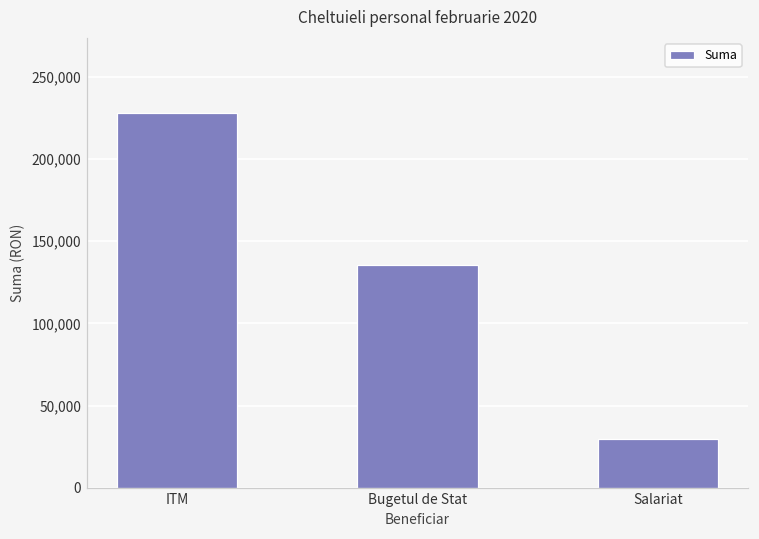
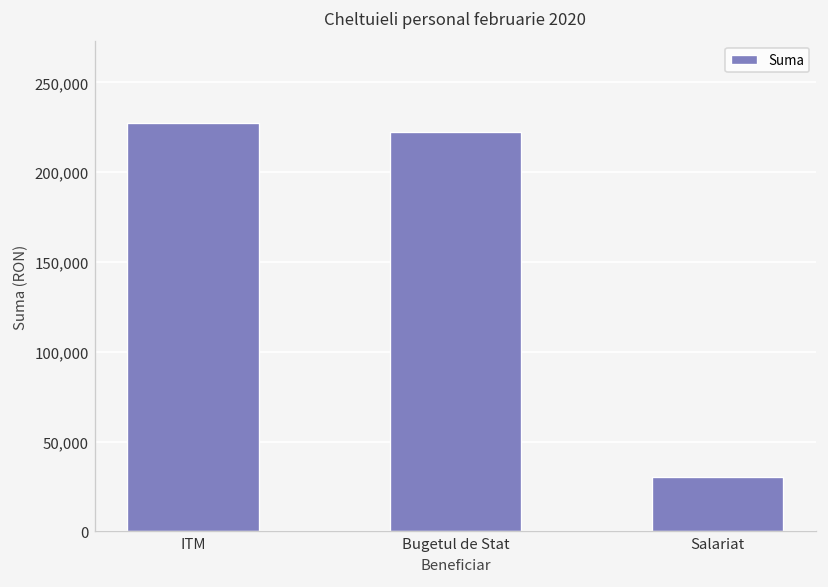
  {
    "ITM": "228,000",
-   "Bugetul de Stat": "136,000",
+   "Bugetul de Stat": "223,000",
    "Salariat": "30,000"
  }
